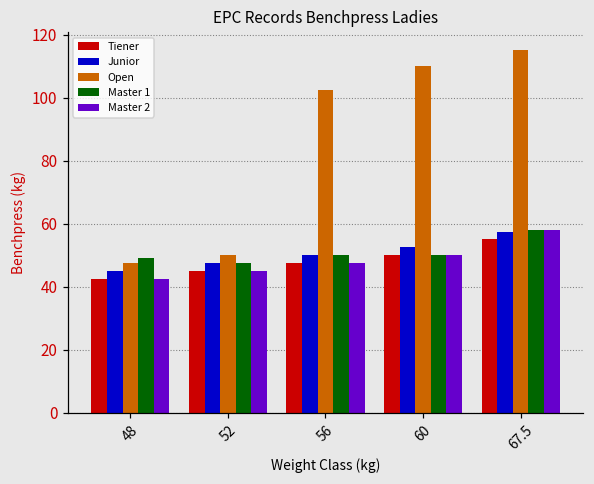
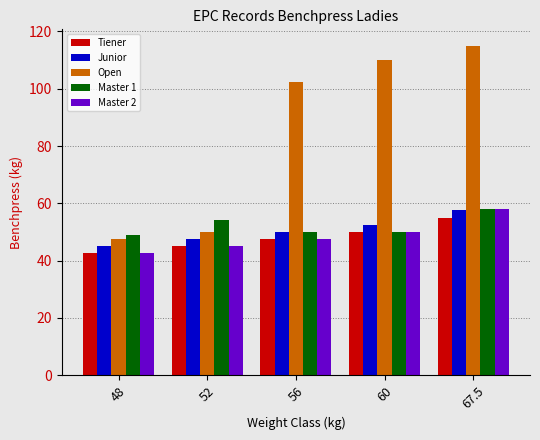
  {
    "Tiener": {
      "48": 43,
      "52": 45,
      "56": 48,
      "60": 50,
      "67.5": 55
    },
    "Junior": {
      "48": 45,
      "52": 48,
      "56": 50,
      "60": 53,
      "67.5": 58
    },
    "Open": {
      "48": 48,
      "52": 50,
      "56": 103,
      "60": 110,
      "67.5": 115
    },
    "Master 1": {
      "48": 49,
-     "52": 48,
+     "52": 54,
      "56": 50,
      "60": 50,
      "67.5": 58
    },
    "Master 2": {
      "48": 43,
      "52": 45,
      "56": 48,
      "60": 50,
      "67.5": 58
    }
  }
